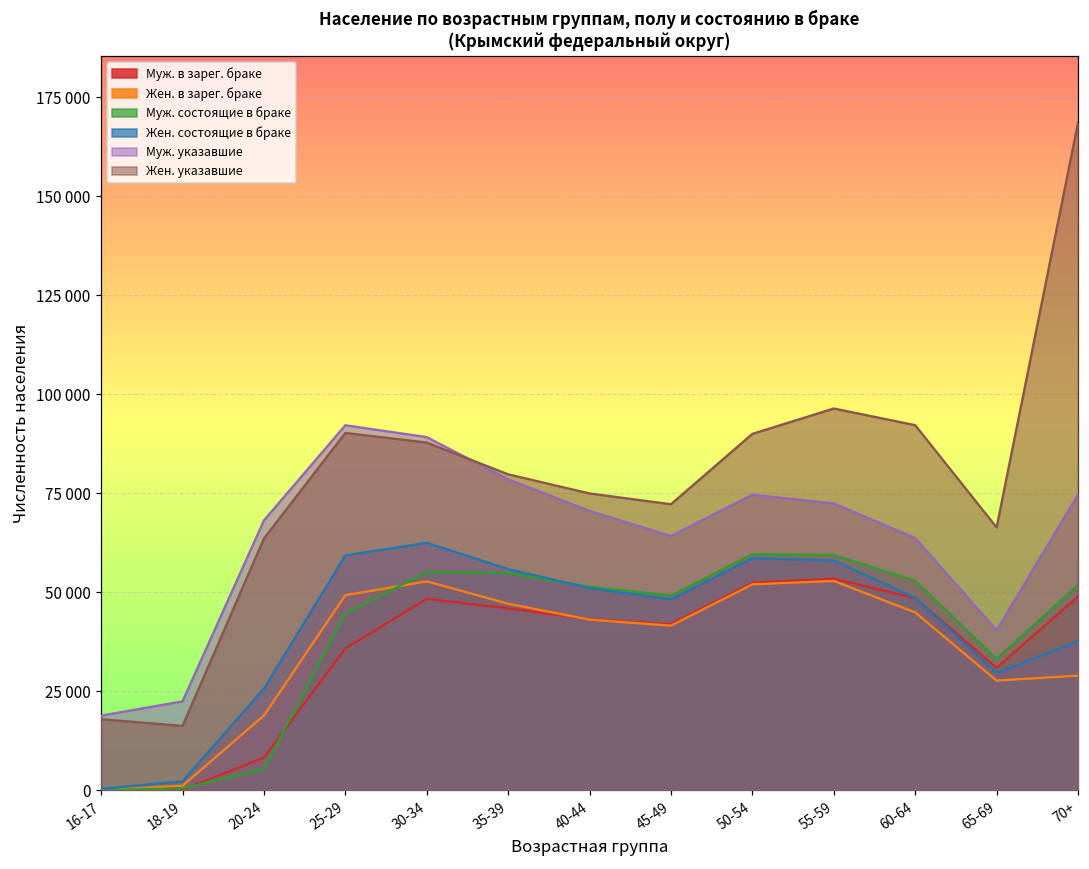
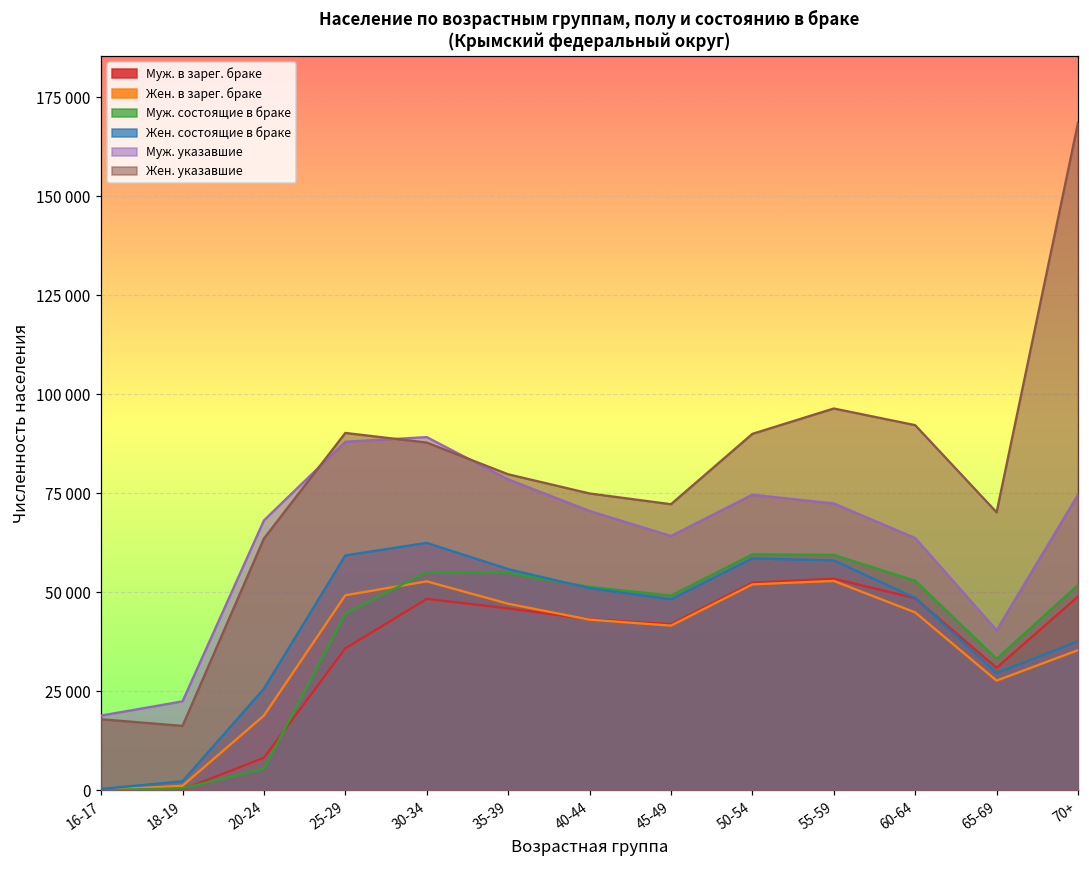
  {
    "Муж. в зарег. браке": {
      "20-24": 8000,
      "25-29": 36000,
      "30-34": 48000,
      "35-39": 46000,
      "65-69": 31000,
      "70+": 49000
    },
    "Жен. в зарег. браке": {
      "20-24": 19000,
      "25-29": 49000,
      "30-34": 53000,
      "35-39": 47000,
      "60-64": 45000,
      "65-69": 28000,
-     "70+": 29000
+     "70+": 35000
    },
    "Муж. состоящие в браке": {
      "20-24": 5000,
      "25-29": 45000,
      "30-34": 55000,
      "35-39": 55000,
      "45-49": 49000,
      "50-54": 60000,
      "55-59": 59000,
      "60-64": 53000,
      "65-69": 33000,
      "70+": 52000
    },
    "Жен. состоящие в браке": {
      "18-19": 2000,
      "20-24": 26000,
      "25-29": 59000,
      "30-34": 63000,
      "35-39": 56000,
      "45-49": 48000,
      "50-54": 59000,
      "55-59": 58000,
      "65-69": 30000,
      "70+": 38000
    },
    "Муж. указавшие": {
      "16-17": 19000,
      "18-19": 22000,
      "20-24": 68000,
-     "25-29": 92000,
+     "25-29": 88000,
      "30-34": 89000,
      "35-39": 79000,
      "40-44": 71000,
      "45-49": 64000,
      "50-54": 75000,
      "55-59": 72000,
      "60-64": 64000,
      "65-69": 40000,
      "70+": 75000
    },
    "Жен. указавшие": {
      "16-17": 18000,
      "18-19": 16000,
      "20-24": 64000,
      "25-29": 90000,
      "30-34": 88000,
      "35-39": 80000,
      "40-44": 75000,
      "45-49": 72000,
      "50-54": 90000,
      "55-59": 96000,
      "60-64": 92000,
-     "65-69": 66000,
+     "65-69": 70000,
      "70+": 169000
    }
  }
